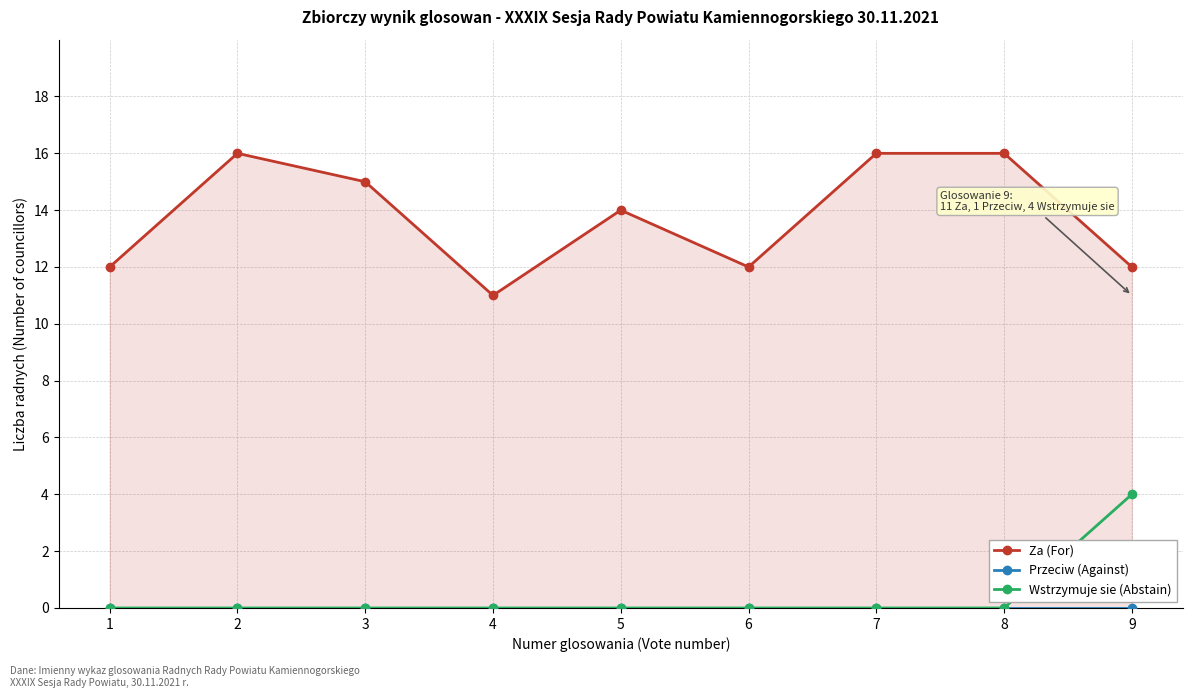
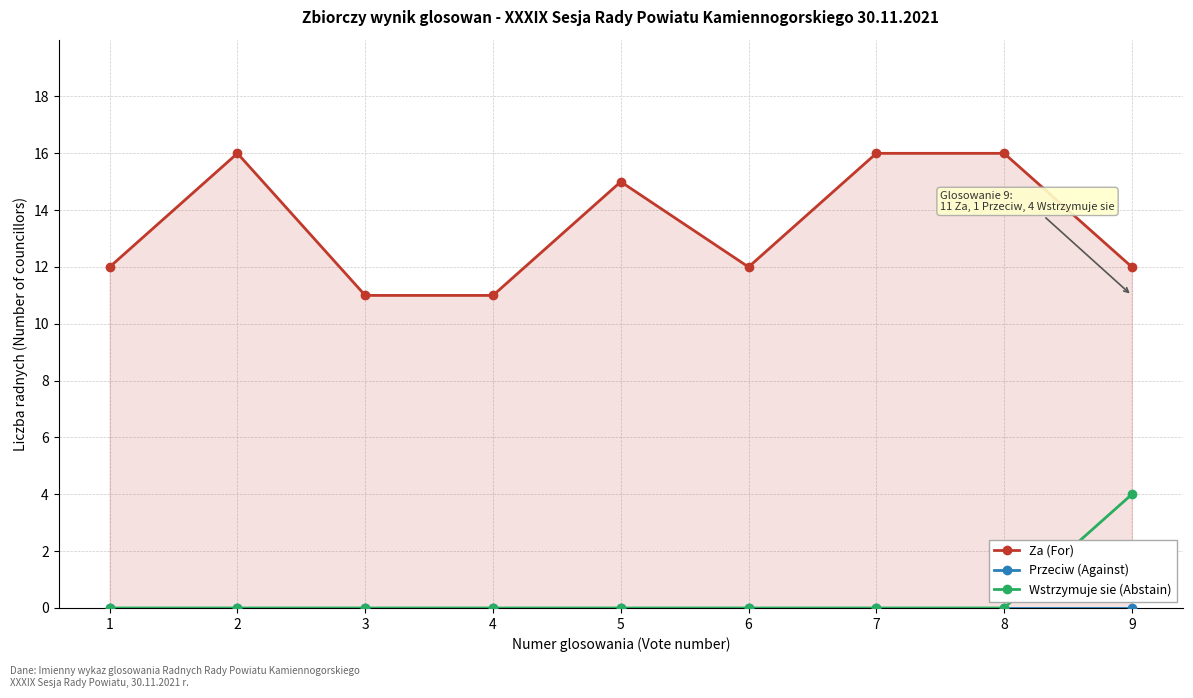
  {
    "Za (For)": {
      "1": 12,
      "2": 16,
-     "3": 15,
+     "3": 11,
      "4": 11,
-     "5": 14,
+     "5": 15,
      "6": 12,
      "7": 16,
      "8": 16
    },
    "Przeciw (Against)": {
      "9": 0
    },
    "Wstrzymuje sie (Abstain)": {
      "9": 4
    }
  }
